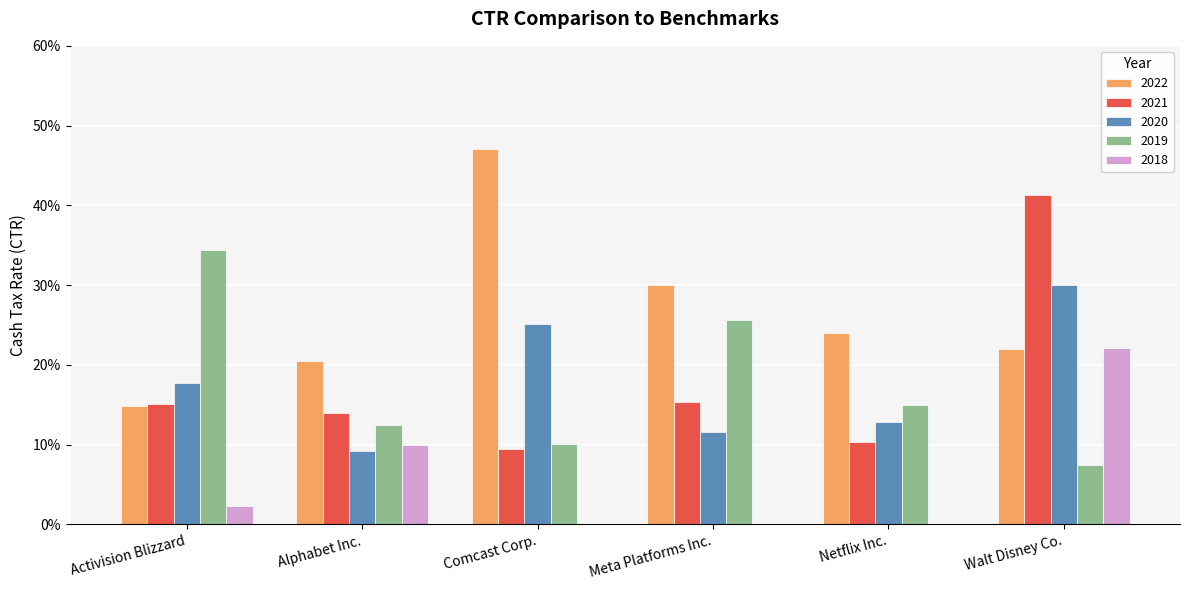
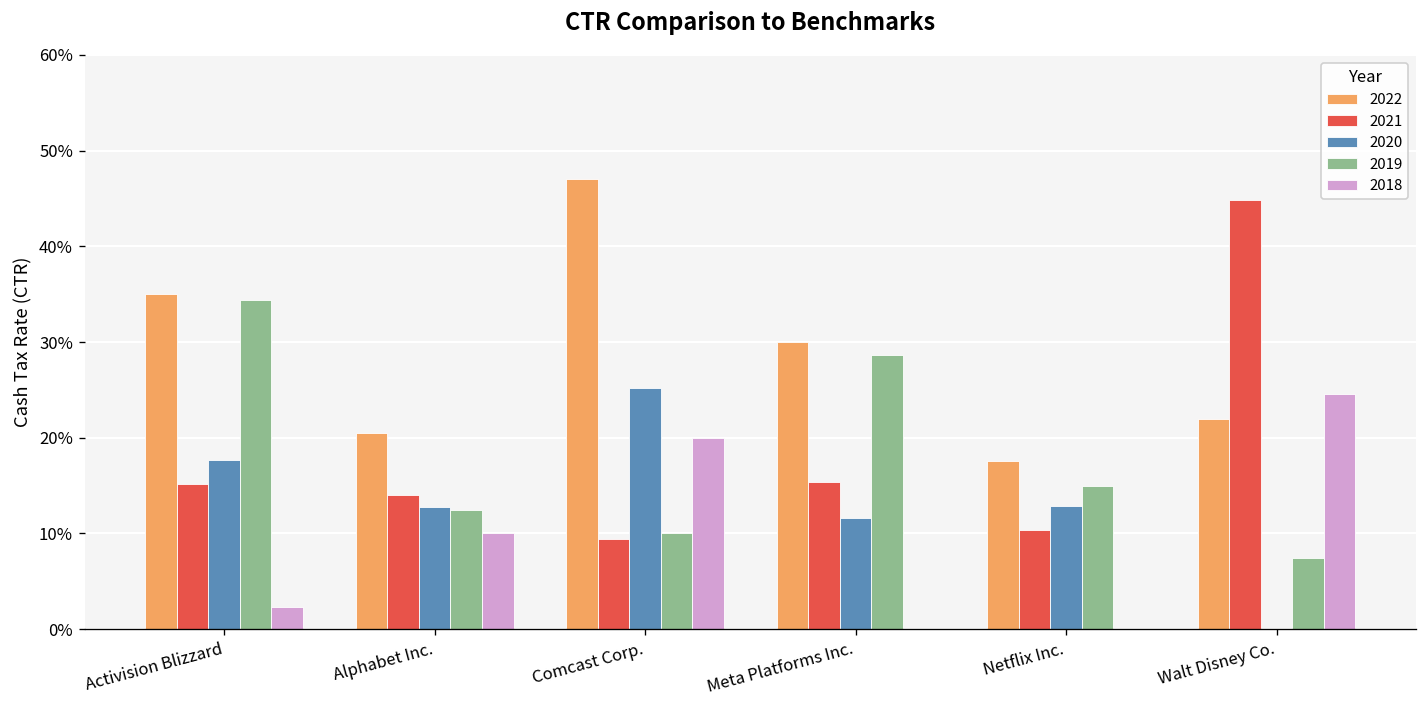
  {
    "2022": {
-     "Activision Blizzard": "15%",
+     "Activision Blizzard": "35%",
      "Alphabet Inc.": "20%",
      "Comcast Corp.": "47%",
      "Meta Platforms Inc.": "30%",
-     "Netflix Inc.": "24%",
+     "Netflix Inc.": "18%",
      "Walt Disney Co.": "22%"
    },
    "2021": {
      "Activision Blizzard": "15%",
      "Alphabet Inc.": "14%",
      "Comcast Corp.": "9%",
      "Meta Platforms Inc.": "15%",
      "Netflix Inc.": "10%",
-     "Walt Disney Co.": "41%"
+     "Walt Disney Co.": "45%"
    },
    "2020": {
      "Activision Blizzard": "18%",
-     "Alphabet Inc.": "9%",
+     "Alphabet Inc.": "13%",
      "Comcast Corp.": "25%",
      "Meta Platforms Inc.": "12%",
      "Netflix Inc.": "13%",
-     "Walt Disney Co.": "30%"
+     "Walt Disney Co.": "0%"
    },
    "2019": {
      "Activision Blizzard": "34%",
      "Alphabet Inc.": "12%",
      "Comcast Corp.": "10%",
-     "Meta Platforms Inc.": "26%",
+     "Meta Platforms Inc.": "29%",
      "Netflix Inc.": "15%",
      "Walt Disney Co.": "7%"
    },
    "2018": {
      "Activision Blizzard": "2%",
      "Alphabet Inc.": "10%",
-     "Comcast Corp.": "0%",
+     "Comcast Corp.": "20%",
      "Meta Platforms Inc.": "0%",
      "Netflix Inc.": "0%",
-     "Walt Disney Co.": "22%"
+     "Walt Disney Co.": "25%"
    }
  }
